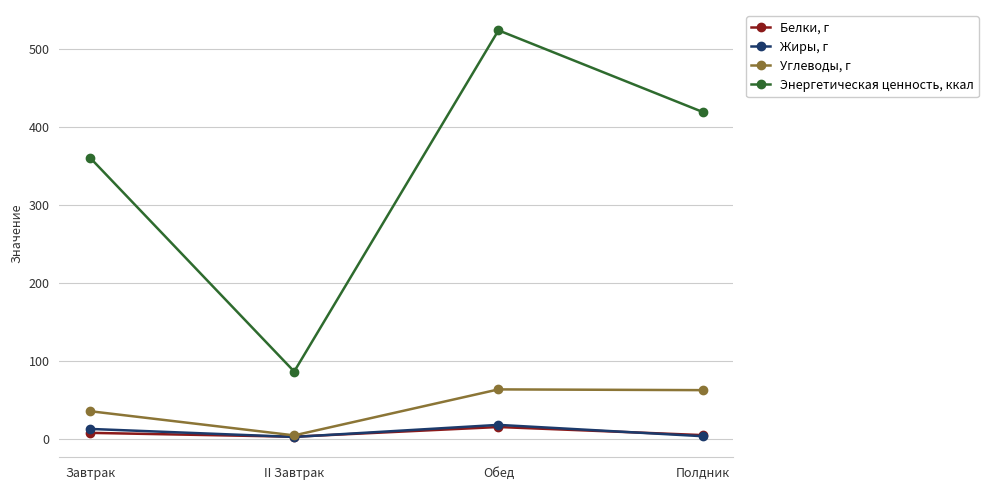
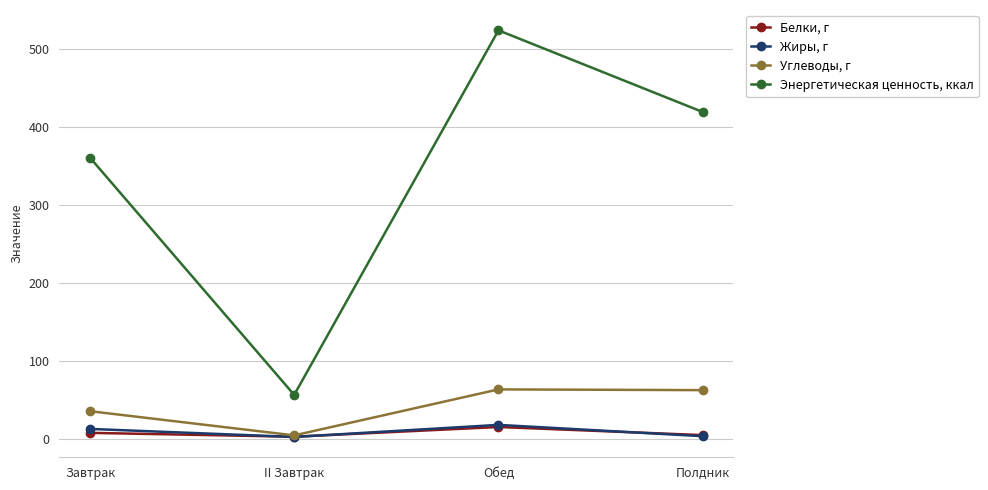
  {
    "Белки, г": {
      "Завтрак": 10
    },
    "Жиры, г": {
      "Завтрак": 10
    },
    "Углеводы, г": {
      "Завтрак": 40,
      "Обед": 60,
      "Полдник": 60
    },
    "Энергетическая ценность, ккал": {
      "Завтрак": 360,
-     "II Завтрак": 90,
+     "II Завтрак": 60,
      "Обед": 520,
      "Полдник": 420
    }
  }
